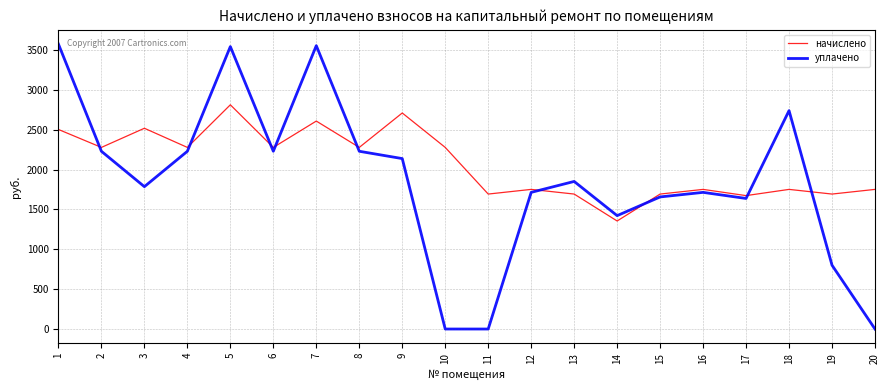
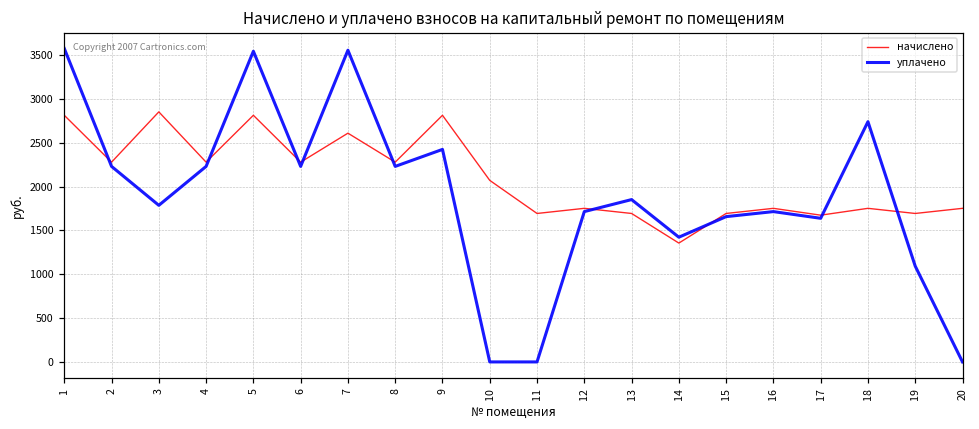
  {
    "начислено": {
-     "1": 2500,
+     "1": 2800,
      "2": 2300,
-     "3": 2500,
+     "3": 2900,
      "4": 2300,
      "5": 2800,
      "6": 2300,
      "7": 2600,
      "8": 2300,
-     "9": 2700,
-     "10": 2300,
+     "9": 2800,
+     "10": 2100,
      "11": 1700,
      "12": 1800,
      "13": 1700,
      "14": 1400,
      "15": 1700,
      "16": 1800,
      "17": 1700,
      "18": 1800,
      "19": 1700,
      "20": 1800
    },
    "уплачено": {
      "2": 2200,
      "3": 1800,
      "4": 2200,
      "5": 3500,
      "6": 2200,
      "7": 3600,
      "8": 2200,
-     "9": 2100,
+     "9": 2400,
      "10": 0,
      "11": 0,
      "12": 1700,
      "13": 1900,
      "14": 1400,
      "15": 1700,
      "16": 1700,
      "17": 1600,
      "18": 2700,
-     "19": 800,
+     "19": 1100,
      "20": 0
    }
  }
